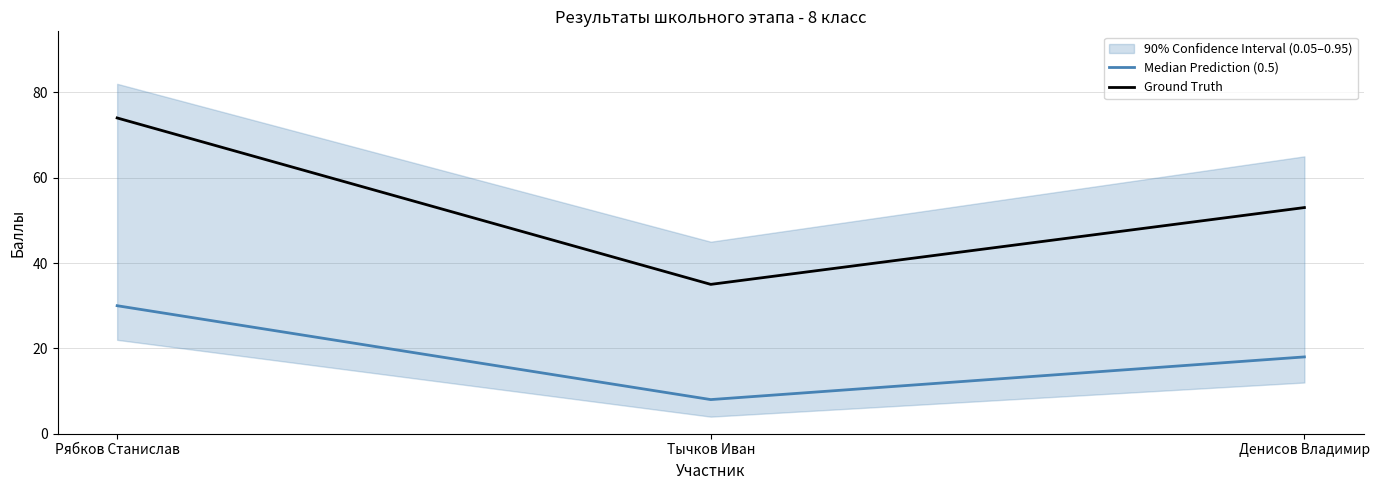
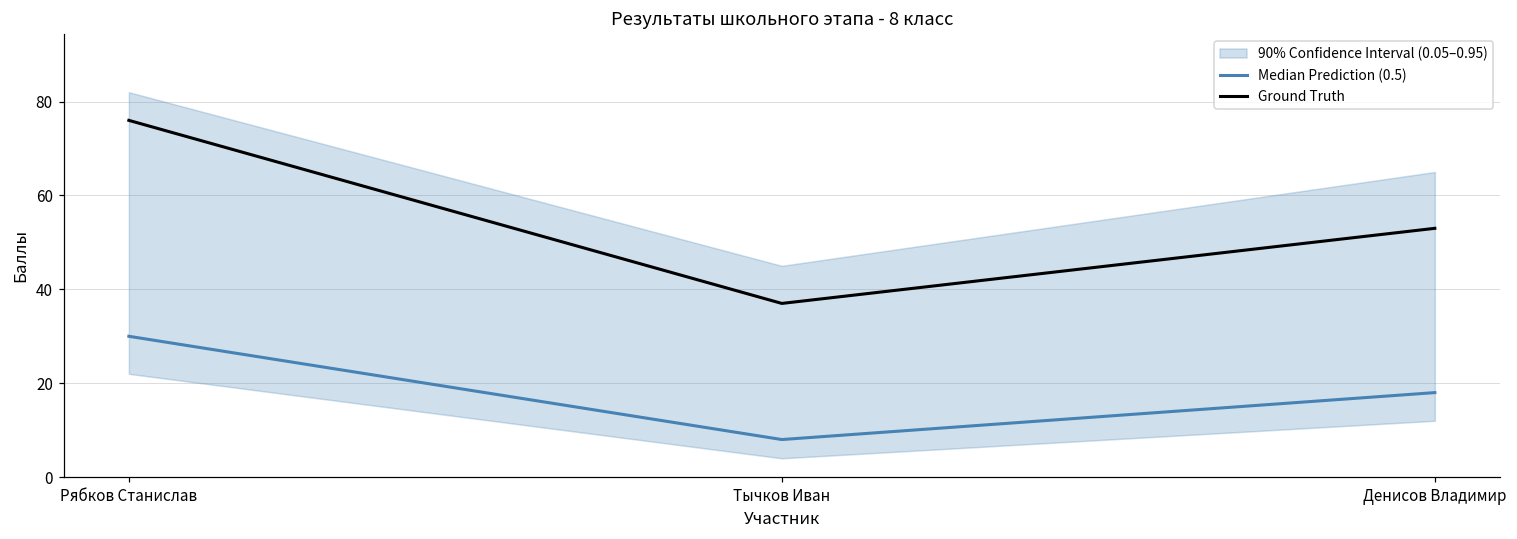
  {
    "Ground Truth": {
-     "Рябков Станислав": 74,
-     "Тычков Иван": 35,
+     "Рябков Станислав": 76,
+     "Тычков Иван": 37,
      "Денисов Владимир": 53
    }
  }
